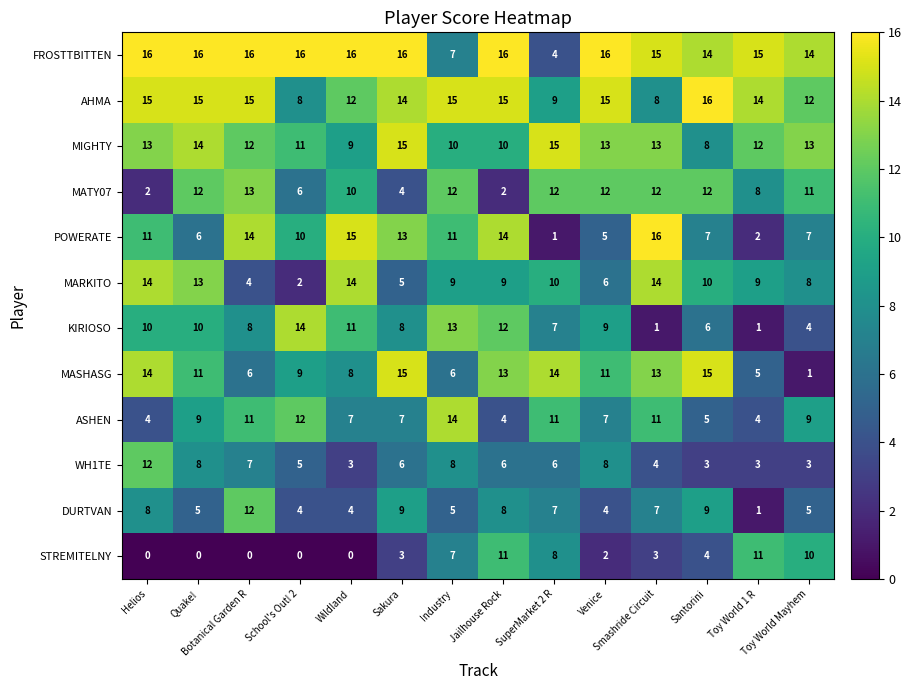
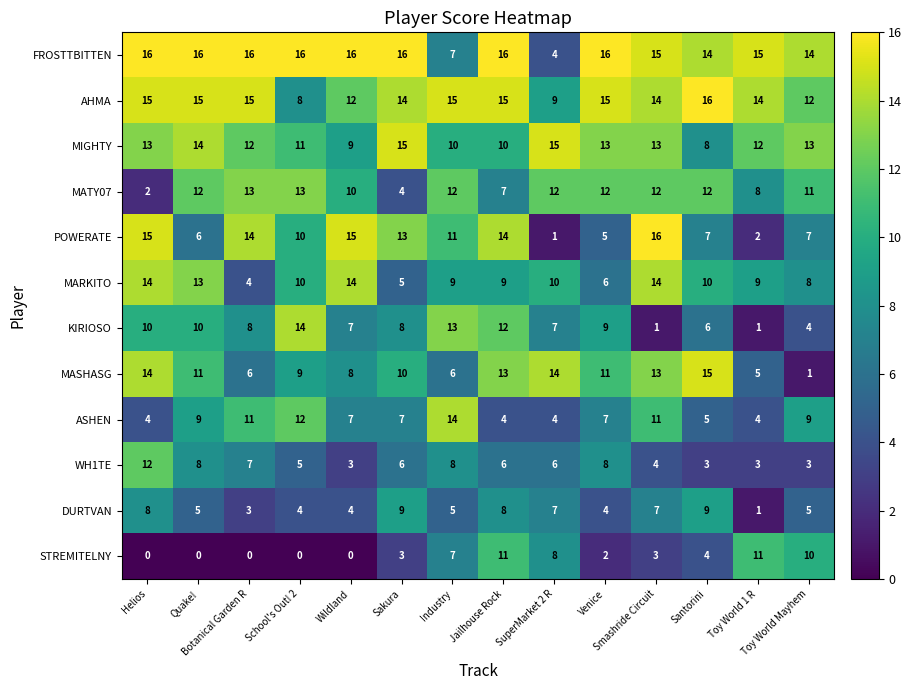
  {
    "FROSTTBITTEN": {
      "Helios": 16,
      "Quake!": 16,
      "Botanical Garden R": 16,
      "School's Out! 2": 16,
      "Wildland": 16,
      "Sakura": 16,
      "Industry": 7,
      "Jailhouse Rock": 16,
      "SuperMarket 2 R": 4,
      "Venice": 16,
      "Smashride Circuit": 15,
      "Santorini": 14,
      "Toy World 1 R": 15,
      "Toy World Mayhem": 14
    },
    "AHMA": {
      "Helios": 15,
      "Quake!": 15,
      "Botanical Garden R": 15,
      "School's Out! 2": 8,
      "Wildland": 12,
      "Sakura": 14,
      "Industry": 15,
      "Jailhouse Rock": 15,
      "SuperMarket 2 R": 9,
      "Venice": 15,
-     "Smashride Circuit": 8,
+     "Smashride Circuit": 14,
      "Santorini": 16,
      "Toy World 1 R": 14,
      "Toy World Mayhem": 12
    },
    "MIGHTY": {
      "Helios": 13,
      "Quake!": 14,
      "Botanical Garden R": 12,
      "School's Out! 2": 11,
      "Wildland": 9,
      "Sakura": 15,
      "Industry": 10,
      "Jailhouse Rock": 10,
      "SuperMarket 2 R": 15,
      "Venice": 13,
      "Smashride Circuit": 13,
      "Santorini": 8,
      "Toy World 1 R": 12,
      "Toy World Mayhem": 13
    },
    "MATY07": {
      "Helios": 2,
      "Quake!": 12,
      "Botanical Garden R": 13,
-     "School's Out! 2": 6,
+     "School's Out! 2": 13,
      "Wildland": 10,
      "Sakura": 4,
      "Industry": 12,
-     "Jailhouse Rock": 2,
+     "Jailhouse Rock": 7,
      "SuperMarket 2 R": 12,
      "Venice": 12,
      "Smashride Circuit": 12,
      "Santorini": 12,
      "Toy World 1 R": 8,
      "Toy World Mayhem": 11
    },
    "POWERATE": {
-     "Helios": 11,
+     "Helios": 15,
      "Quake!": 6,
      "Botanical Garden R": 14,
      "School's Out! 2": 10,
      "Wildland": 15,
      "Sakura": 13,
      "Industry": 11,
      "Jailhouse Rock": 14,
      "SuperMarket 2 R": 1,
      "Venice": 5,
      "Smashride Circuit": 16,
      "Santorini": 7,
      "Toy World 1 R": 2,
      "Toy World Mayhem": 7
    },
    "MARKITO": {
      "Helios": 14,
      "Quake!": 13,
      "Botanical Garden R": 4,
-     "School's Out! 2": 2,
+     "School's Out! 2": 10,
      "Wildland": 14,
      "Sakura": 5,
      "Industry": 9,
      "Jailhouse Rock": 9,
      "SuperMarket 2 R": 10,
      "Venice": 6,
      "Smashride Circuit": 14,
      "Santorini": 10,
      "Toy World 1 R": 9,
      "Toy World Mayhem": 8
    },
    "KIRIOSO": {
      "Helios": 10,
      "Quake!": 10,
      "Botanical Garden R": 8,
      "School's Out! 2": 14,
-     "Wildland": 11,
+     "Wildland": 7,
      "Sakura": 8,
      "Industry": 13,
      "Jailhouse Rock": 12,
      "SuperMarket 2 R": 7,
      "Venice": 9,
      "Smashride Circuit": 1,
      "Santorini": 6,
      "Toy World 1 R": 1,
      "Toy World Mayhem": 4
    },
    "MASHASG": {
      "Helios": 14,
      "Quake!": 11,
      "Botanical Garden R": 6,
      "School's Out! 2": 9,
      "Wildland": 8,
-     "Sakura": 15,
+     "Sakura": 10,
      "Industry": 6,
      "Jailhouse Rock": 13,
      "SuperMarket 2 R": 14,
      "Venice": 11,
      "Smashride Circuit": 13,
      "Santorini": 15,
      "Toy World 1 R": 5,
      "Toy World Mayhem": 1
    },
    "ASHEN": {
      "Helios": 4,
      "Quake!": 9,
      "Botanical Garden R": 11,
      "School's Out! 2": 12,
      "Wildland": 7,
      "Sakura": 7,
      "Industry": 14,
      "Jailhouse Rock": 4,
-     "SuperMarket 2 R": 11,
+     "SuperMarket 2 R": 4,
      "Venice": 7,
      "Smashride Circuit": 11,
      "Santorini": 5,
      "Toy World 1 R": 4,
      "Toy World Mayhem": 9
    },
    "WH1TE": {
      "Helios": 12,
      "Quake!": 8,
      "Botanical Garden R": 7,
      "School's Out! 2": 5,
      "Wildland": 3,
      "Sakura": 6,
      "Industry": 8,
      "Jailhouse Rock": 6,
      "SuperMarket 2 R": 6,
      "Venice": 8,
      "Smashride Circuit": 4,
      "Santorini": 3,
      "Toy World 1 R": 3,
      "Toy World Mayhem": 3
    },
    "DURTVAN": {
      "Helios": 8,
      "Quake!": 5,
-     "Botanical Garden R": 12,
+     "Botanical Garden R": 3,
      "School's Out! 2": 4,
      "Wildland": 4,
      "Sakura": 9,
      "Industry": 5,
      "Jailhouse Rock": 8,
      "SuperMarket 2 R": 7,
      "Venice": 4,
      "Smashride Circuit": 7,
      "Santorini": 9,
      "Toy World 1 R": 1,
      "Toy World Mayhem": 5
    },
    "STREMITELNY": {
      "Helios": 0,
      "Quake!": 0,
      "Botanical Garden R": 0,
      "School's Out! 2": 0,
      "Wildland": 0,
      "Sakura": 3,
      "Industry": 7,
      "Jailhouse Rock": 11,
      "SuperMarket 2 R": 8,
      "Venice": 2,
      "Smashride Circuit": 3,
      "Santorini": 4,
      "Toy World 1 R": 11,
      "Toy World Mayhem": 10
    }
  }
